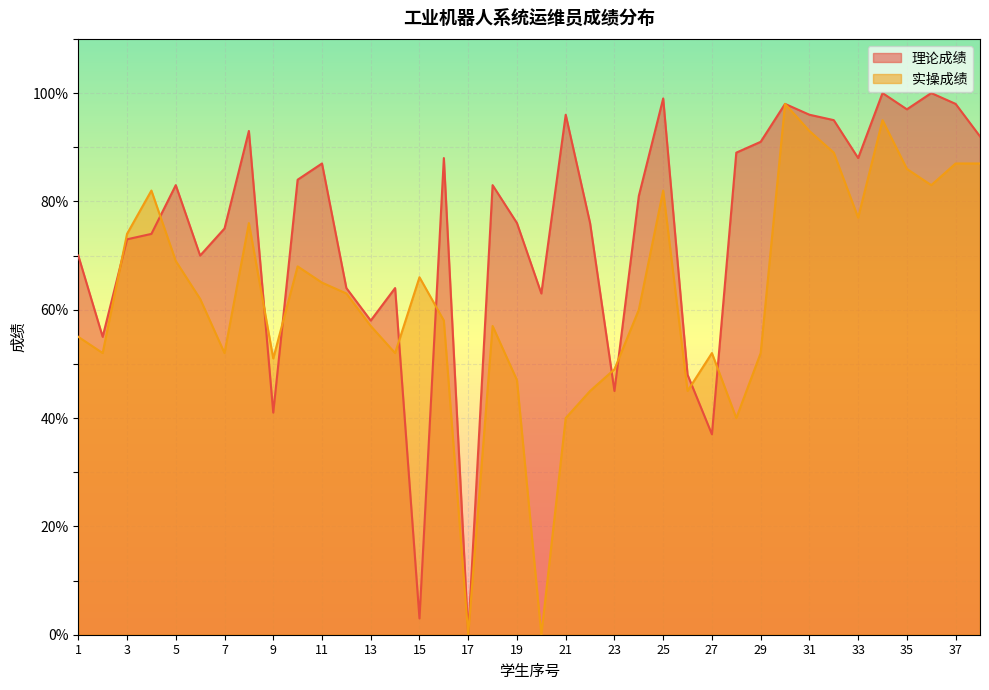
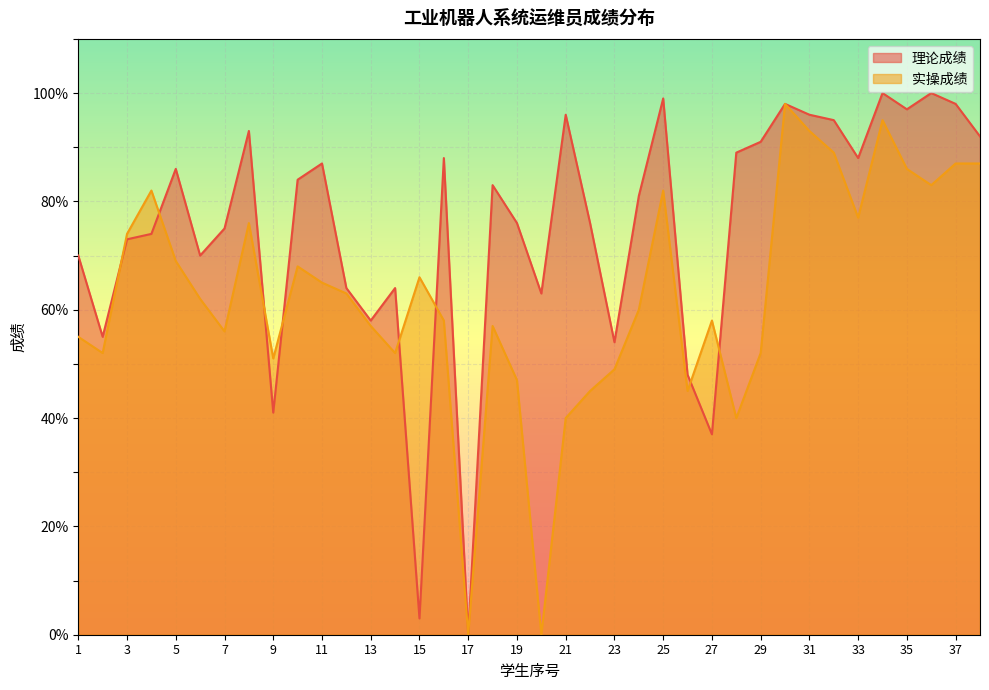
  {
    "理论成绩": {
      "1": "70%",
      "3": "73%",
-     "5": "83%",
+     "5": "86%",
      "7": "75%",
      "9": "41%",
      "11": "87%",
      "13": "58%",
      "15": "3%",
      "19": "76%",
      "21": "96%",
-     "23": "45%",
+     "23": "54%",
      "25": "99%",
      "27": "37%",
      "29": "91%",
      "31": "96%",
      "33": "88%",
      "35": "97%",
      "37": "98%"
    },
    "实操成绩": {
      "1": "55%",
      "3": "74%",
      "5": "69%",
-     "7": "52%",
+     "7": "56%",
      "9": "51%",
      "11": "65%",
      "13": "57%",
      "15": "66%",
      "19": "47%",
      "21": "40%",
      "23": "49%",
      "25": "82%",
-     "27": "52%",
+     "27": "58%",
      "29": "52%",
      "31": "93%",
      "33": "77%",
      "35": "86%",
      "37": "87%"
    }
  }
